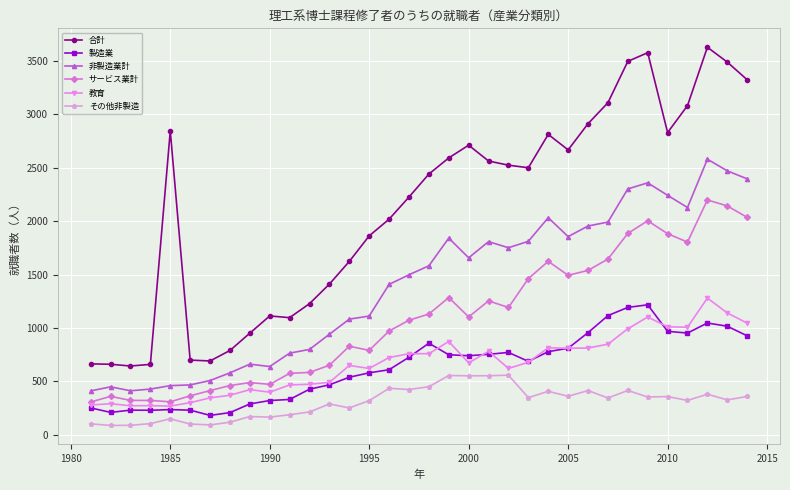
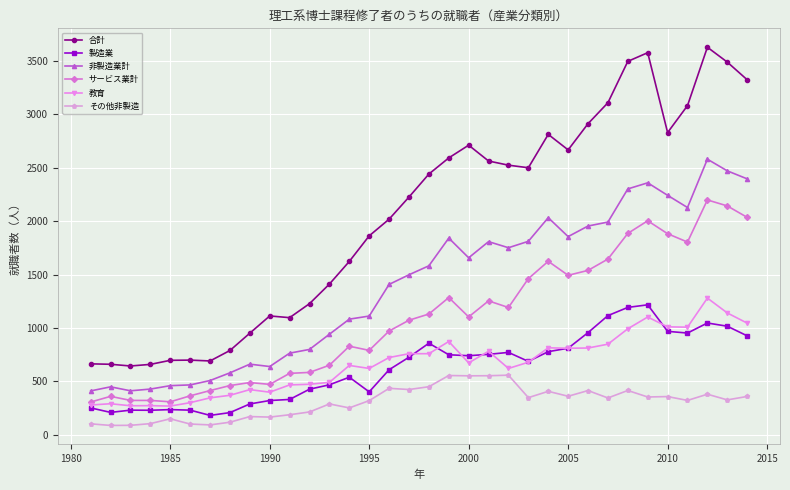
  {
    "合計": {
-     "1985": 2840,
+     "1985": 700,
      "1990": 1110,
      "1995": 1860,
      "2000": 2710,
      "2005": 2670,
      "2010": 2830
    },
    "製造業": {
      "1985": 240,
      "1990": 320,
-     "1995": 580,
+     "1995": 400,
      "2000": 740,
      "2010": 970
    }
  }
